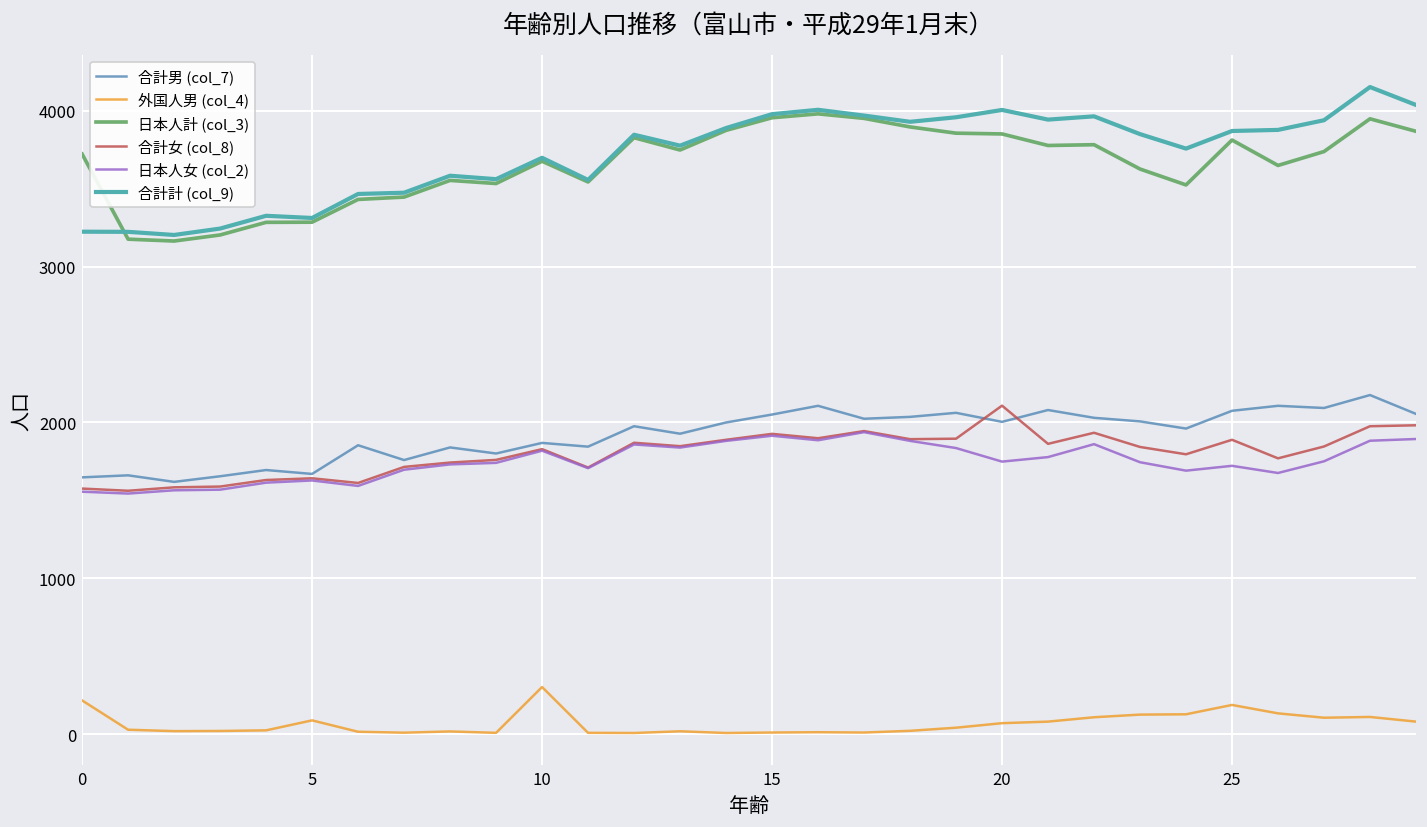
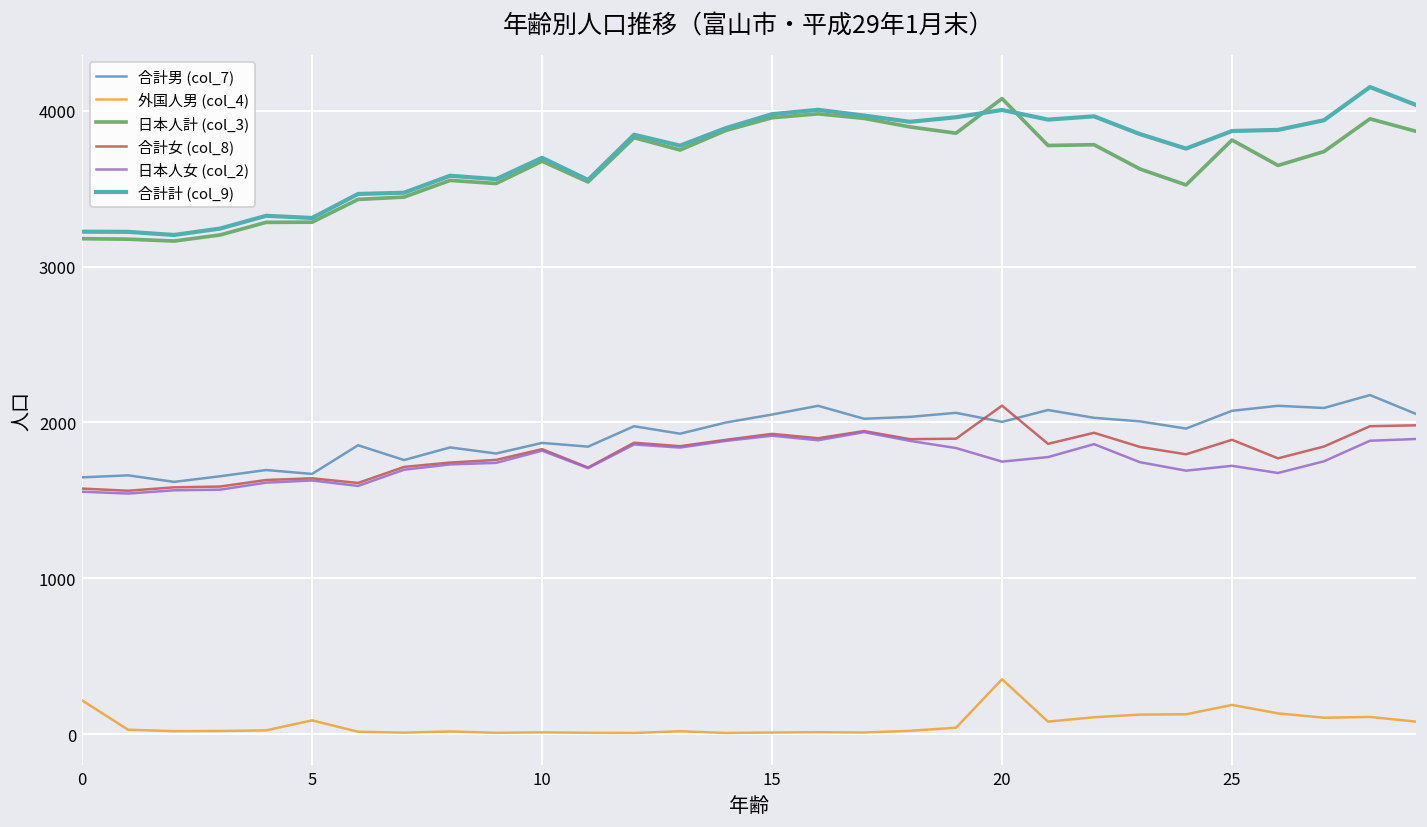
  {
    "外国人男 (col_4)": {
      "0": 220,
      "5": 90,
-     "10": 300,
+     "10": 10,
      "15": 10,
-     "20": 70,
+     "20": 350,
      "25": 190
    },
    "日本人計 (col_3)": {
-     "0": 3720,
+     "0": 3180,
      "5": 3290,
      "10": 3680,
      "15": 3960,
-     "20": 3850,
+     "20": 4080,
      "25": 3810
    },
    "合計女 (col_8)": {
      "0": 1580,
      "20": 2110,
      "25": 1890
    },
    "日本人女 (col_2)": {
      "0": 1560,
      "20": 1750,
      "25": 1720
    }
  }
